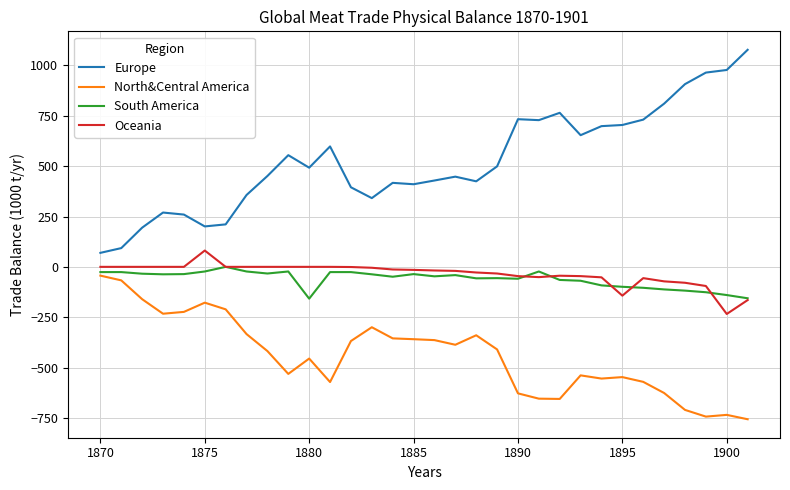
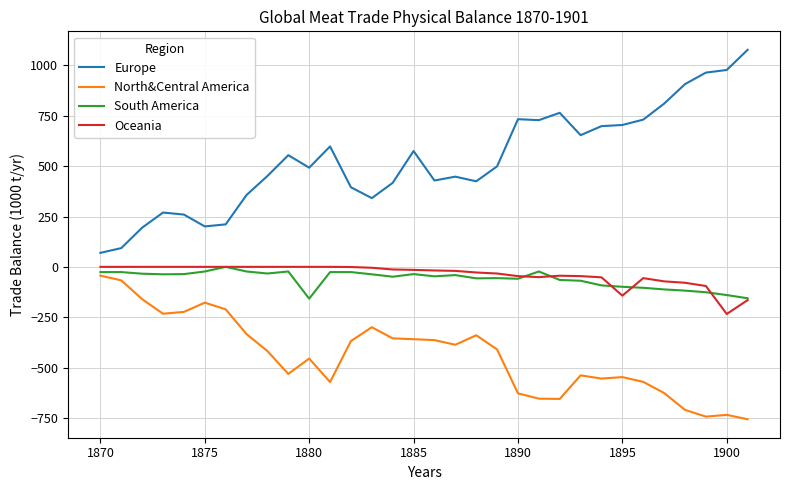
  {
    "Europe": {
      "1870": 70,
      "1875": 200,
      "1880": 490,
-     "1885": 410,
+     "1885": 580,
      "1890": 730,
      "1895": 700,
      "1900": 980
    },
    "North&Central America": {
      "1870": -40,
      "1875": -180,
      "1880": -460,
      "1885": -360,
      "1890": -630,
      "1895": -550,
      "1900": -730
    },
    "South America": {
      "1870": -30,
      "1875": -20,
      "1880": -160,
      "1885": -40,
      "1890": -60,
      "1895": -100,
      "1900": -140
    },
    "Oceania": {
      "1870": 0,
-     "1875": 80,
+     "1875": 0,
      "1880": 0,
      "1885": -20,
      "1890": -50,
      "1895": -140,
      "1900": -230
    }
  }
